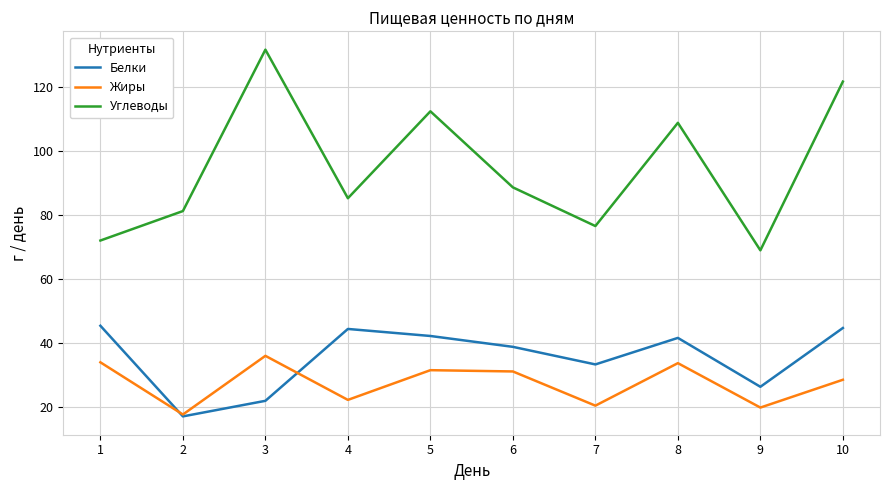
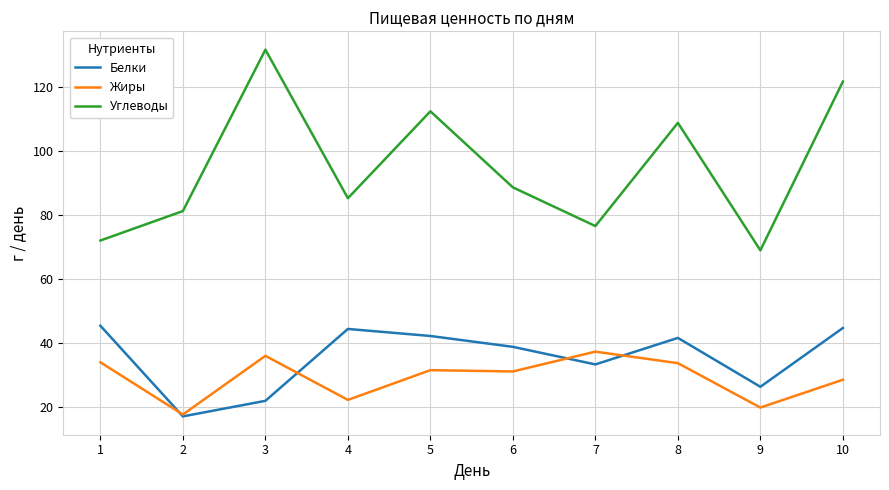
  {
    "Белки": {
      "1": 45,
      "3": 22,
      "4": 44,
      "5": 42,
      "6": 39,
      "7": 33,
      "8": 42,
      "9": 26,
      "10": 45
    },
    "Жиры": {
      "1": 34,
      "3": 36,
      "4": 22,
      "5": 31,
      "6": 31,
-     "7": 20,
+     "7": 37,
      "8": 34,
      "9": 20,
      "10": 28
    },
    "Углеводы": {
      "1": 72,
      "2": 81,
      "3": 132,
      "4": 85,
      "5": 112,
      "6": 89,
      "7": 77,
      "8": 109,
      "9": 69,
      "10": 122
    }
  }
